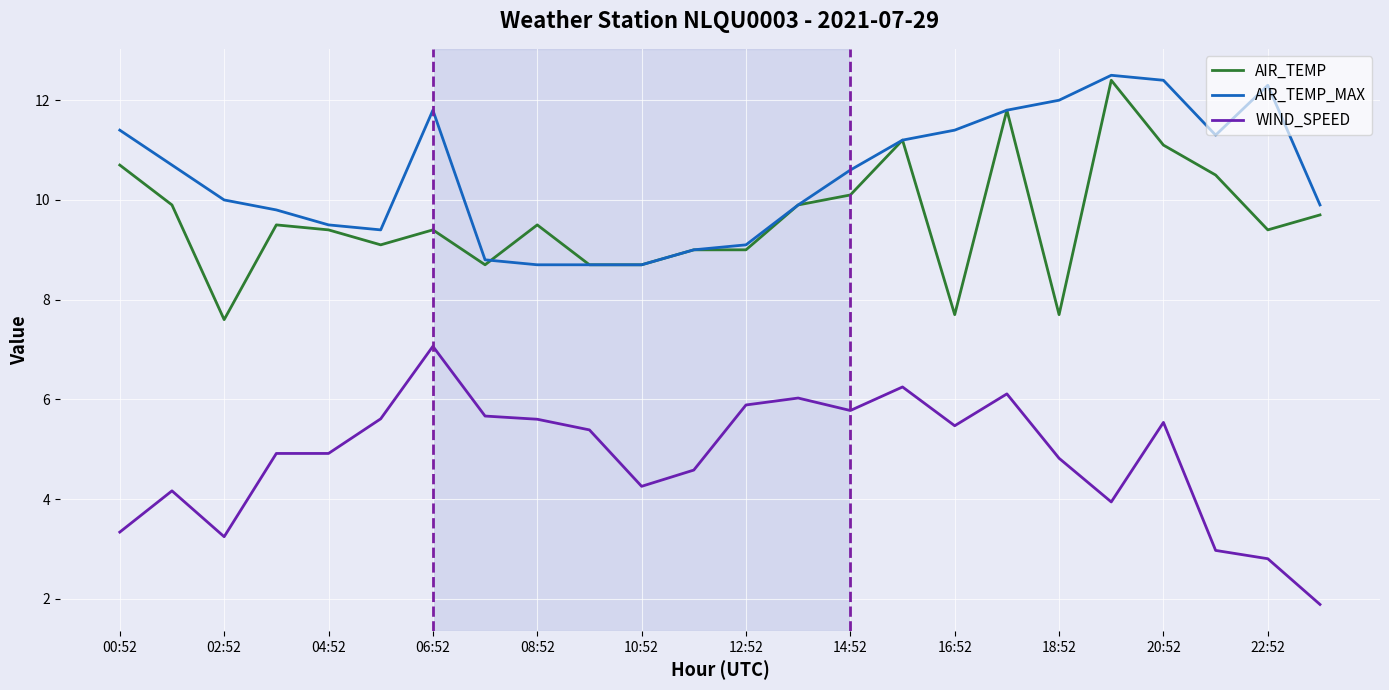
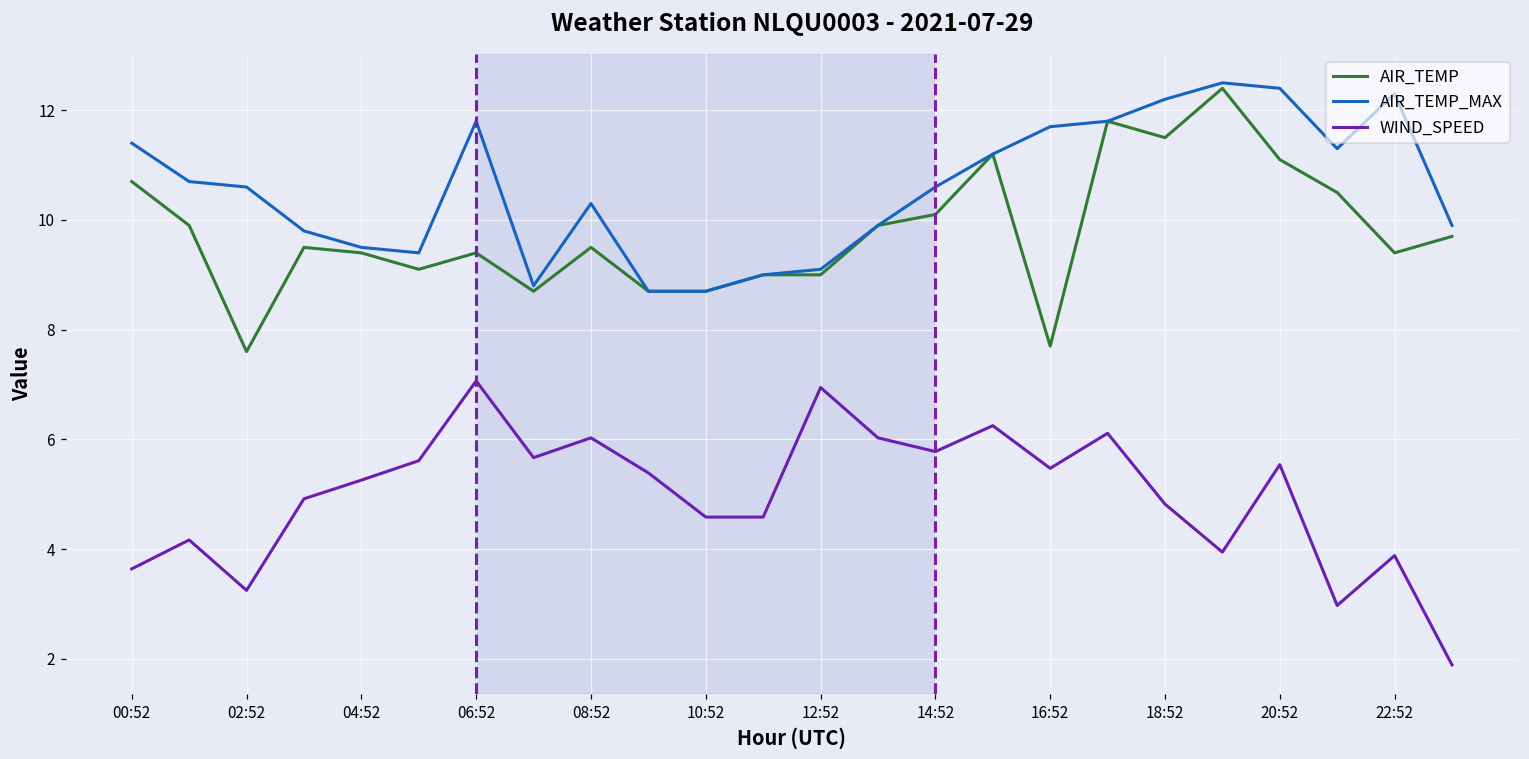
  {
    "AIR_TEMP": {
      "00:52": 10.7,
      "02:52": 7.6,
      "04:52": 9.4,
      "06:52": 9.4,
      "08:52": 9.5,
      "12:52": 9.0,
      "14:52": 10.1,
      "16:52": 7.7,
-     "18:52": 7.7,
+     "18:52": 11.5,
      "20:52": 11.1,
      "22:52": 9.4
    },
    "AIR_TEMP_MAX": {
      "00:52": 11.4,
-     "02:52": 10.0,
+     "02:52": 10.6,
      "04:52": 9.5,
      "06:52": 11.8,
-     "08:52": 8.7,
+     "08:52": 10.3,
      "12:52": 9.1,
      "14:52": 10.6,
-     "16:52": 11.4,
-     "18:52": 12.0,
+     "16:52": 11.7,
+     "18:52": 12.2,
      "20:52": 12.4
    },
    "WIND_SPEED": {
-     "00:52": 3.3,
+     "00:52": 3.6,
      "02:52": 3.2,
-     "04:52": 4.9,
+     "04:52": 5.3,
      "06:52": 7.1,
-     "08:52": 5.6,
-     "10:52": 4.3,
-     "12:52": 5.9,
+     "08:52": 6.0,
+     "10:52": 4.6,
+     "12:52": 6.9,
      "14:52": 5.8,
      "16:52": 5.5,
      "18:52": 4.8,
      "20:52": 5.5,
-     "22:52": 2.8
+     "22:52": 3.9
    }
  }
